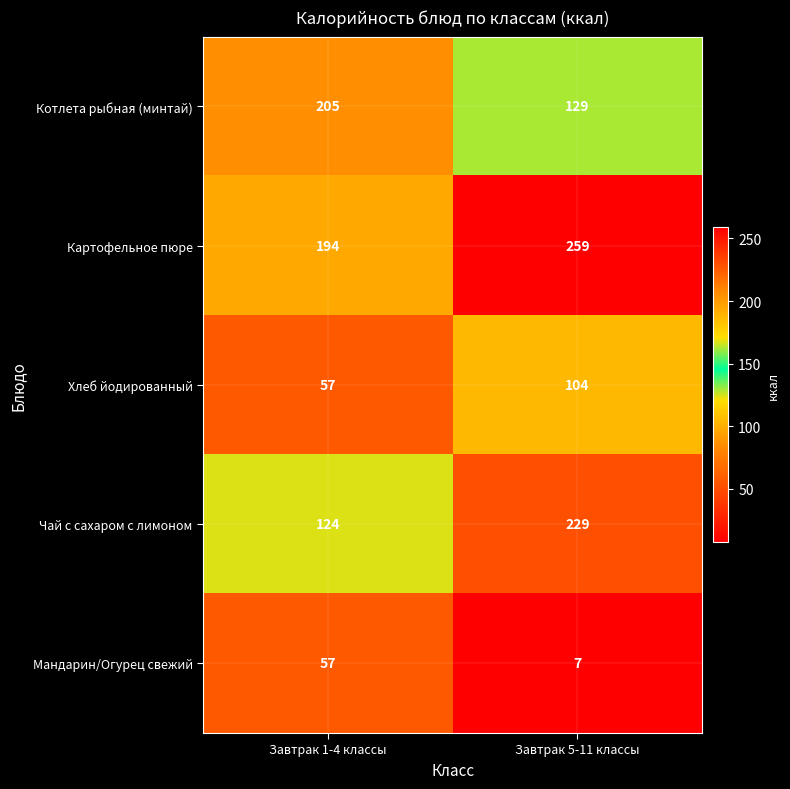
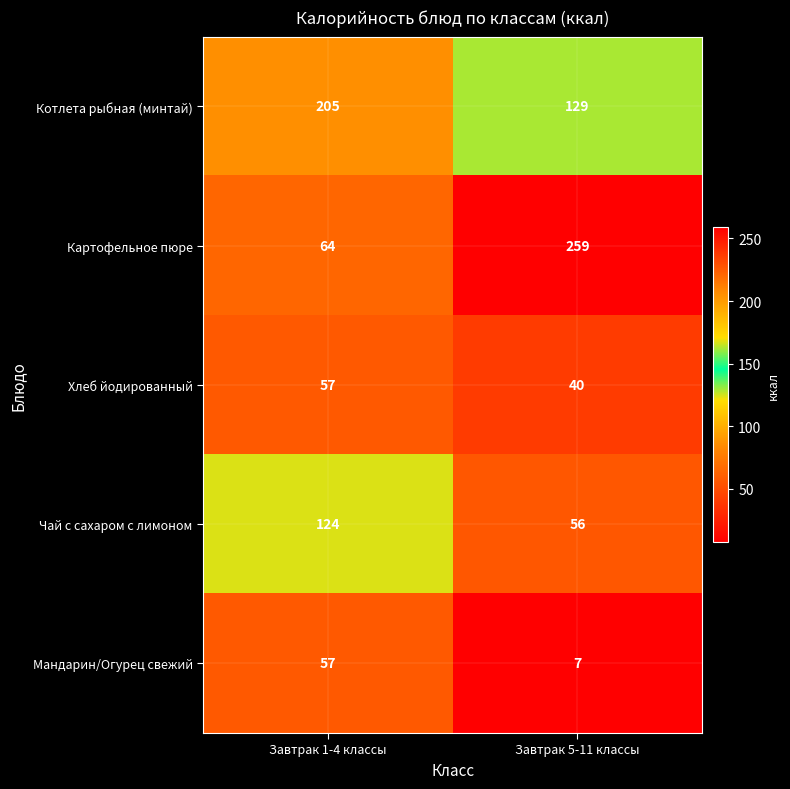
  {
    "Котлета рыбная (минтай)": {
      "Завтрак 1-4 классы": 205,
      "Завтрак 5-11 классы": 129
    },
    "Картофельное пюре": {
-     "Завтрак 1-4 классы": 194,
+     "Завтрак 1-4 классы": 64,
      "Завтрак 5-11 классы": 259
    },
    "Хлеб йодированный": {
      "Завтрак 1-4 классы": 57,
-     "Завтрак 5-11 классы": 104
+     "Завтрак 5-11 классы": 40
    },
    "Чай с сахаром с лимоном": {
      "Завтрак 1-4 классы": 124,
-     "Завтрак 5-11 классы": 229
+     "Завтрак 5-11 классы": 56
    },
    "Мандарин/Огурец свежий": {
      "Завтрак 1-4 классы": 57,
      "Завтрак 5-11 классы": 7
    }
  }
